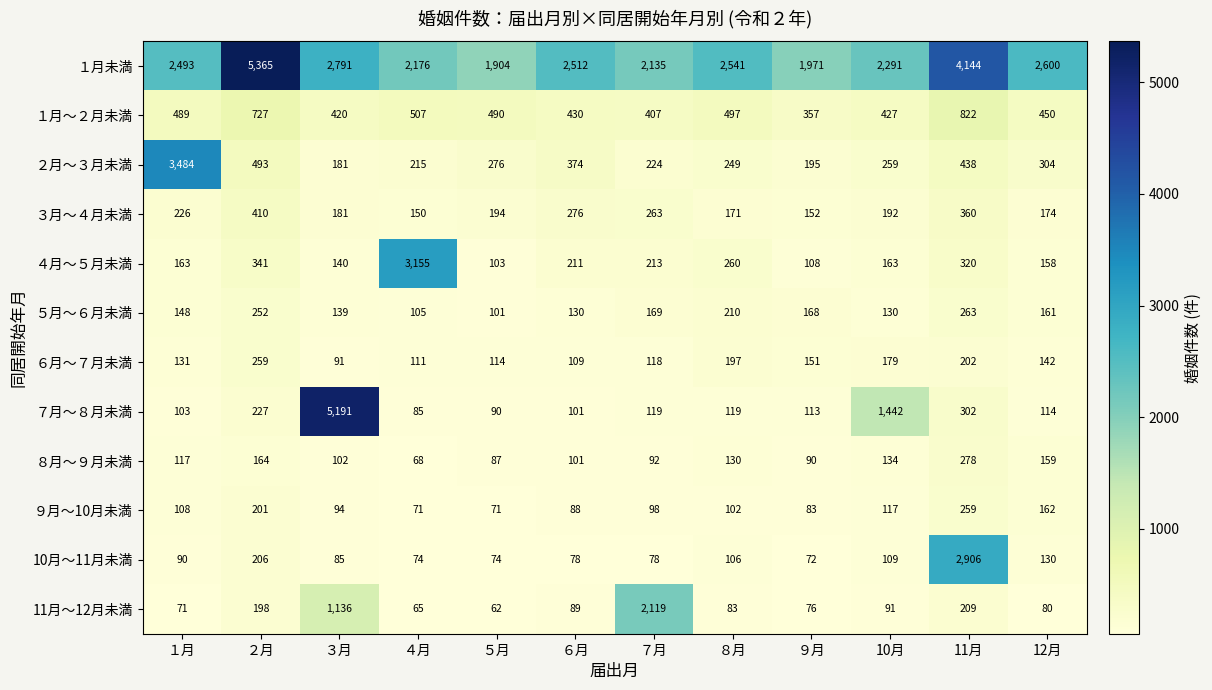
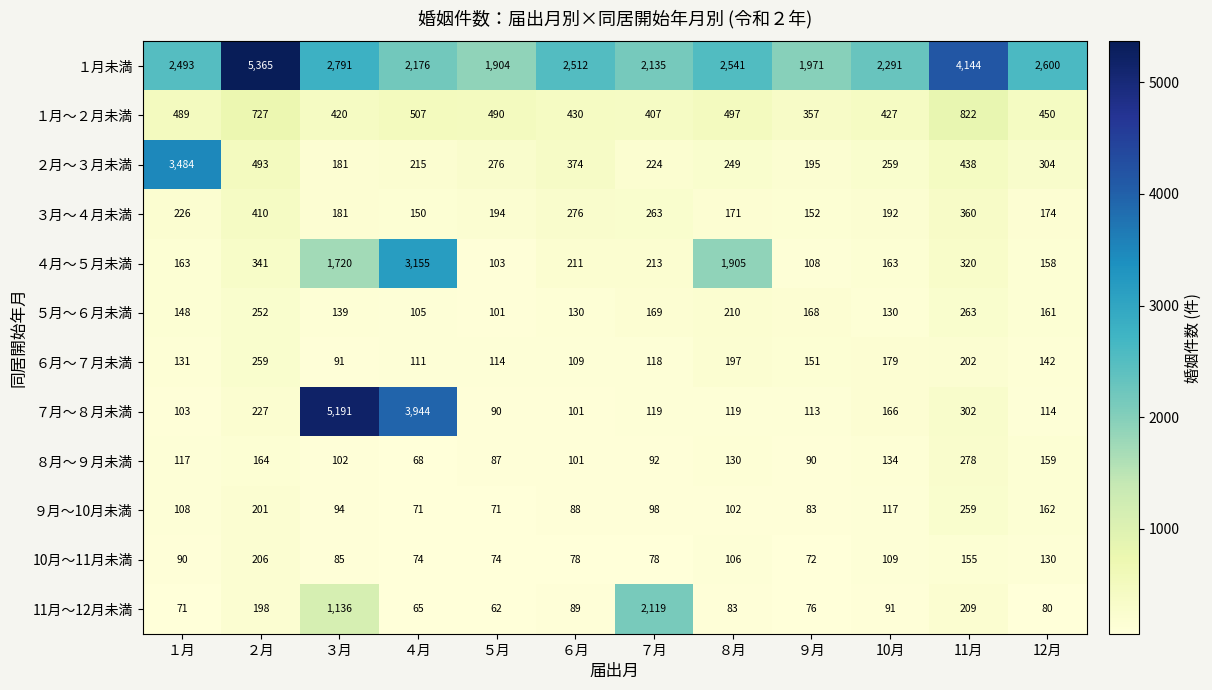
  {
    "１月未満": {
      "１月": "2,493",
      "２月": "5,365",
      "３月": "2,791",
      "４月": "2,176",
      "５月": "1,904",
      "６月": "2,512",
      "７月": "2,135",
      "８月": "2,541",
      "９月": "1,971",
      "10月": "2,291",
      "11月": "4,144",
      "12月": "2,600"
    },
    "１月～２月未満": {
      "１月": "489",
      "２月": "727",
      "３月": "420",
      "４月": "507",
      "５月": "490",
      "６月": "430",
      "７月": "407",
      "８月": "497",
      "９月": "357",
      "10月": "427",
      "11月": "822",
      "12月": "450"
    },
    "２月～３月未満": {
      "１月": "3,484",
      "２月": "493",
      "３月": "181",
      "４月": "215",
      "５月": "276",
      "６月": "374",
      "７月": "224",
      "８月": "249",
      "９月": "195",
      "10月": "259",
      "11月": "438",
      "12月": "304"
    },
    "３月～４月未満": {
      "１月": "226",
      "２月": "410",
      "３月": "181",
      "４月": "150",
      "５月": "194",
      "６月": "276",
      "７月": "263",
      "８月": "171",
      "９月": "152",
      "10月": "192",
      "11月": "360",
      "12月": "174"
    },
    "４月～５月未満": {
      "１月": "163",
      "２月": "341",
-     "３月": "140",
+     "３月": "1,720",
      "４月": "3,155",
      "５月": "103",
      "６月": "211",
      "７月": "213",
-     "８月": "260",
+     "８月": "1,905",
      "９月": "108",
      "10月": "163",
      "11月": "320",
      "12月": "158"
    },
    "５月～６月未満": {
      "１月": "148",
      "２月": "252",
      "３月": "139",
      "４月": "105",
      "５月": "101",
      "６月": "130",
      "７月": "169",
      "８月": "210",
      "９月": "168",
      "10月": "130",
      "11月": "263",
      "12月": "161"
    },
    "６月～７月未満": {
      "１月": "131",
      "２月": "259",
      "３月": "91",
      "４月": "111",
      "５月": "114",
      "６月": "109",
      "７月": "118",
      "８月": "197",
      "９月": "151",
      "10月": "179",
      "11月": "202",
      "12月": "142"
    },
    "７月～８月未満": {
      "１月": "103",
      "２月": "227",
      "３月": "5,191",
-     "４月": "85",
+     "４月": "3,944",
      "５月": "90",
      "６月": "101",
      "７月": "119",
      "８月": "119",
      "９月": "113",
-     "10月": "1,442",
+     "10月": "166",
      "11月": "302",
      "12月": "114"
    },
    "８月～９月未満": {
      "１月": "117",
      "２月": "164",
      "３月": "102",
      "４月": "68",
      "５月": "87",
      "６月": "101",
      "７月": "92",
      "８月": "130",
      "９月": "90",
      "10月": "134",
      "11月": "278",
      "12月": "159"
    },
    "９月～10月未満": {
      "１月": "108",
      "２月": "201",
      "３月": "94",
      "４月": "71",
      "５月": "71",
      "６月": "88",
      "７月": "98",
      "８月": "102",
      "９月": "83",
      "10月": "117",
      "11月": "259",
      "12月": "162"
    },
    "10月～11月未満": {
      "１月": "90",
      "２月": "206",
      "３月": "85",
      "４月": "74",
      "５月": "74",
      "６月": "78",
      "７月": "78",
      "８月": "106",
      "９月": "72",
      "10月": "109",
-     "11月": "2,906",
+     "11月": "155",
      "12月": "130"
    },
    "11月～12月未満": {
      "１月": "71",
      "２月": "198",
      "３月": "1,136",
      "４月": "65",
      "５月": "62",
      "６月": "89",
      "７月": "2,119",
      "８月": "83",
      "９月": "76",
      "10月": "91",
      "11月": "209",
      "12月": "80"
    }
  }
